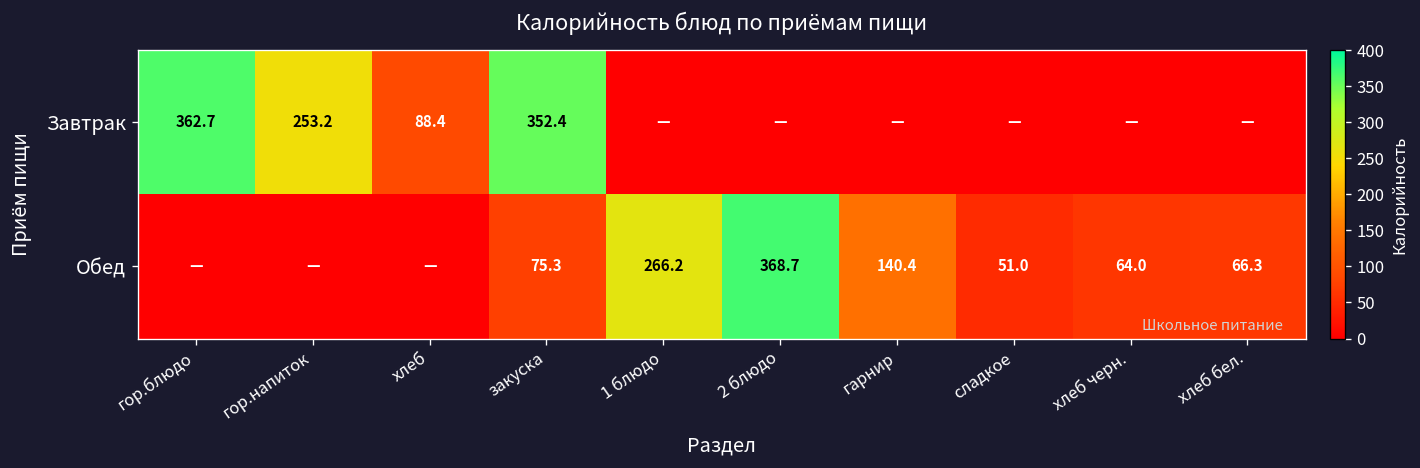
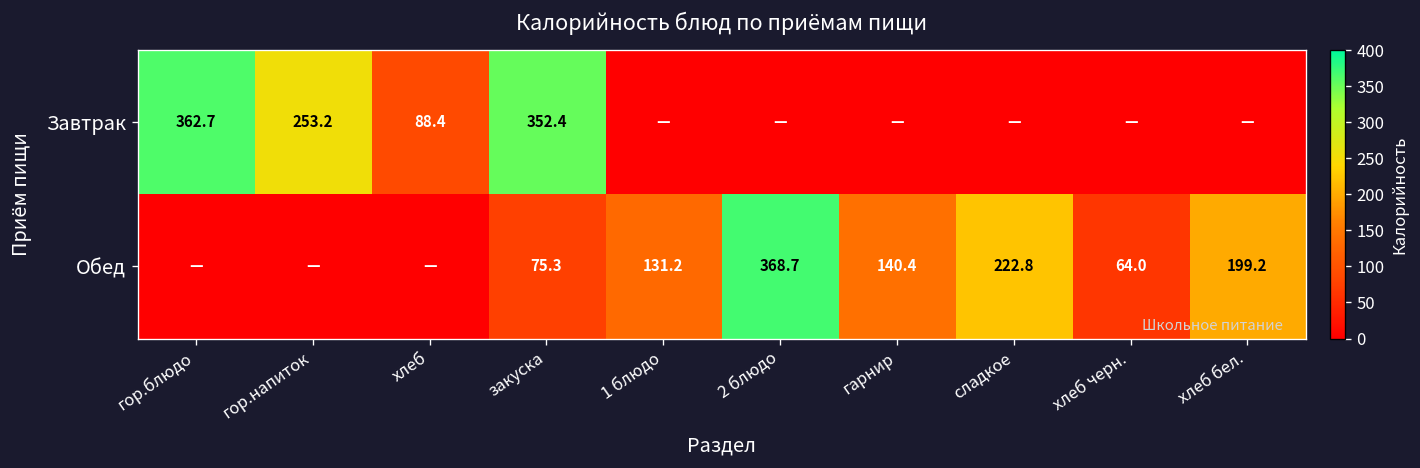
  {
    "Завтрак": {
      "гор.блюдо": 362.7,
      "гор.напиток": 253.2,
      "хлеб": 88.4,
      "закуска": 352.4
    },
    "Обед": {
      "закуска": 75.3,
-     "1 блюдо": 266.2,
+     "1 блюдо": 131.2,
      "2 блюдо": 368.7,
      "гарнир": 140.4,
-     "сладкое": 51.0,
+     "сладкое": 222.8,
      "хлеб черн.": 64.0,
-     "хлеб бел.": 66.3
+     "хлеб бел.": 199.2
    }
  }
